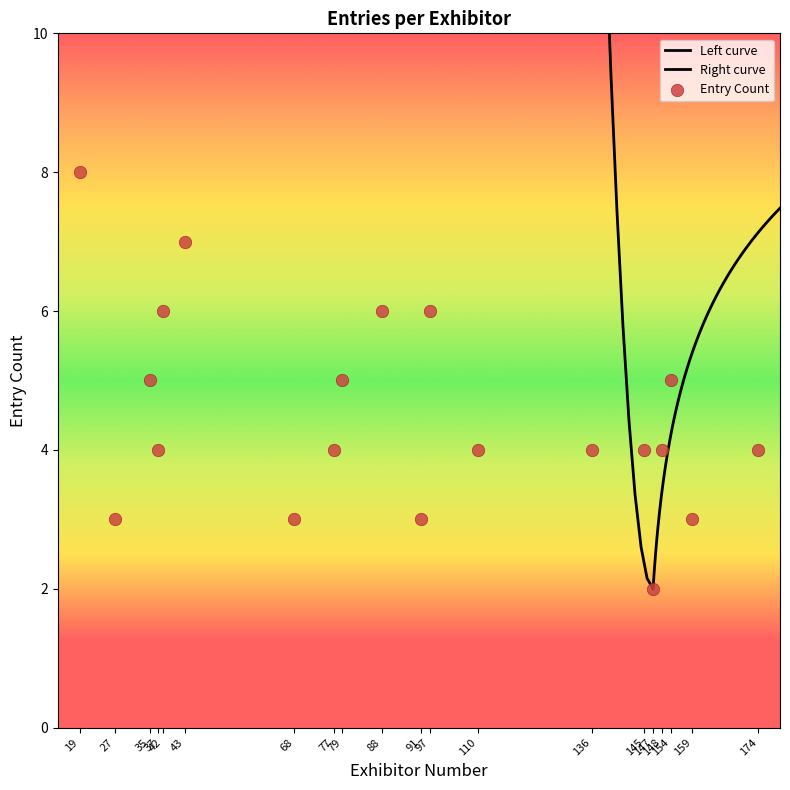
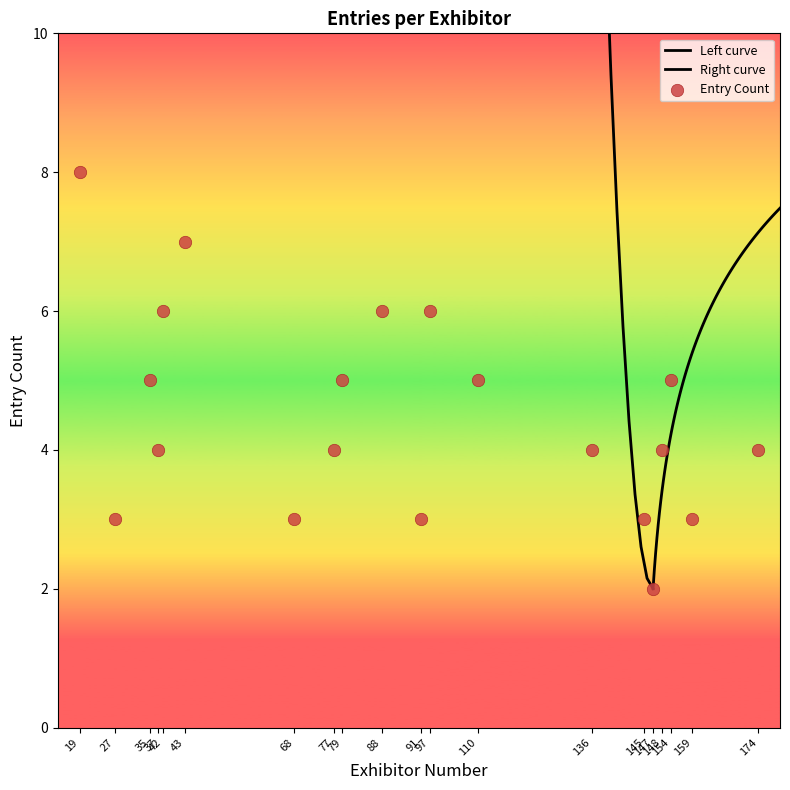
  {
    "Entry Count": {
      "19": 8,
      "27": 3,
      "35": 5,
      "37": 4,
      "42": 6,
      "43": 7,
      "68": 3,
      "77": 4,
      "79": 5,
      "88": 6,
      "91": 3,
      "97": 6,
-     "110": 4,
+     "110": 5,
      "136": 4,
-     "145": 4,
+     "145": 3,
      "148": 4,
      "154": 5,
      "159": 3,
      "174": 4
    }
  }
